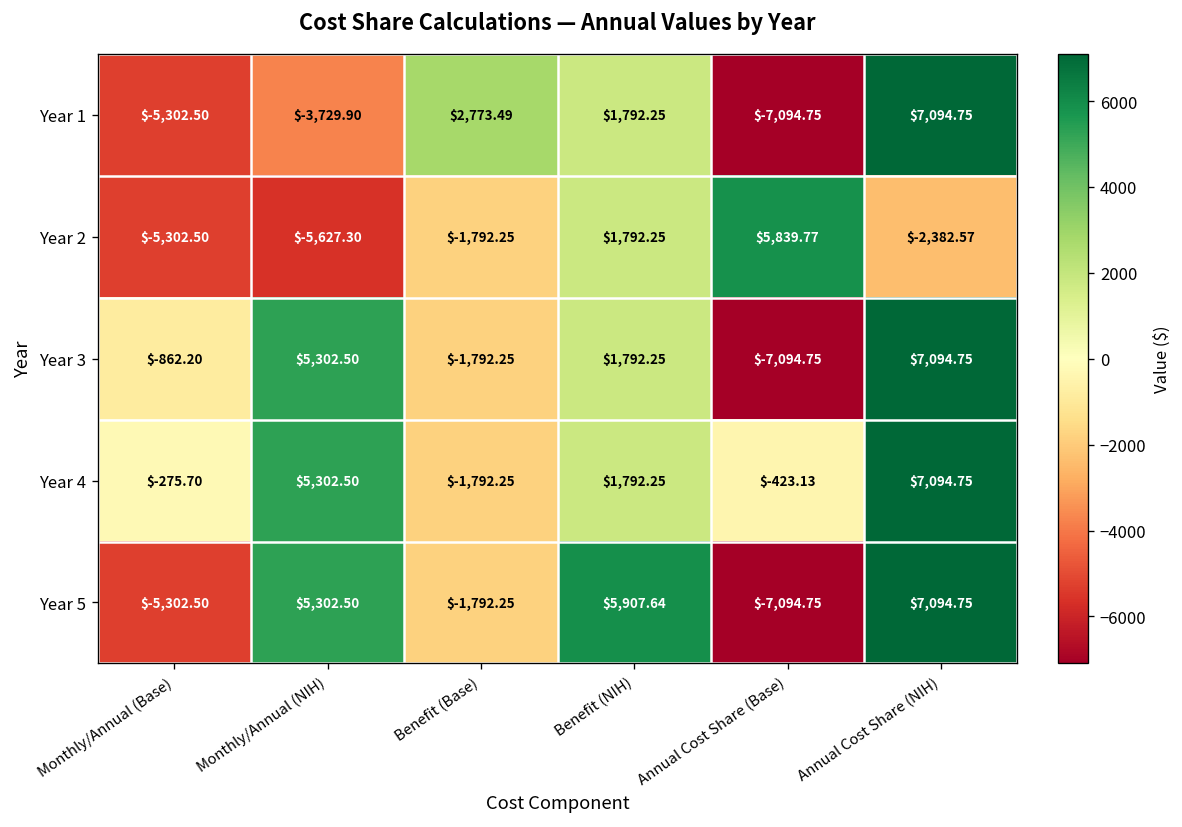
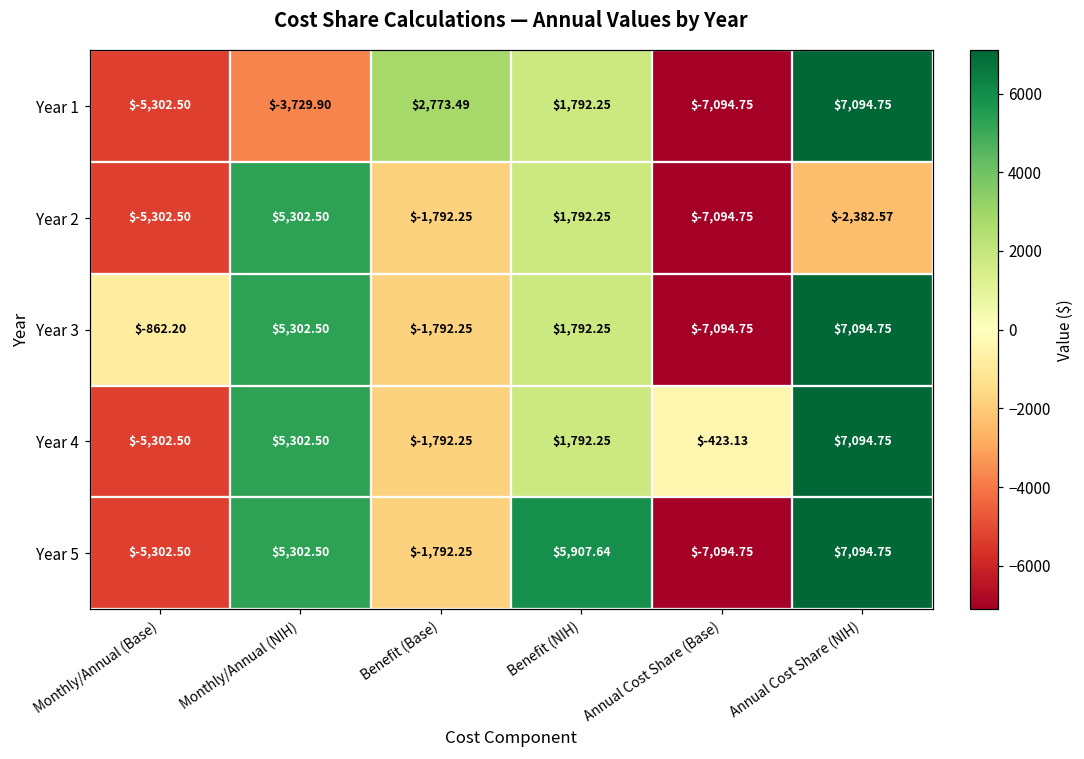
  {
    "Year 1": {
      "Monthly/Annual (Base)": "$-5,302.50",
      "Monthly/Annual (NIH)": "$-3,729.90",
      "Benefit (Base)": "$2,773.49",
      "Benefit (NIH)": "$1,792.25",
      "Annual Cost Share (Base)": "$-7,094.75",
      "Annual Cost Share (NIH)": "$7,094.75"
    },
    "Year 2": {
      "Monthly/Annual (Base)": "$-5,302.50",
-     "Monthly/Annual (NIH)": "$-5,627.30",
+     "Monthly/Annual (NIH)": "$5,302.50",
      "Benefit (Base)": "$-1,792.25",
      "Benefit (NIH)": "$1,792.25",
-     "Annual Cost Share (Base)": "$5,839.77",
+     "Annual Cost Share (Base)": "$-7,094.75",
      "Annual Cost Share (NIH)": "$-2,382.57"
    },
    "Year 3": {
      "Monthly/Annual (Base)": "$-862.20",
      "Monthly/Annual (NIH)": "$5,302.50",
      "Benefit (Base)": "$-1,792.25",
      "Benefit (NIH)": "$1,792.25",
      "Annual Cost Share (Base)": "$-7,094.75",
      "Annual Cost Share (NIH)": "$7,094.75"
    },
    "Year 4": {
-     "Monthly/Annual (Base)": "$-275.70",
+     "Monthly/Annual (Base)": "$-5,302.50",
      "Monthly/Annual (NIH)": "$5,302.50",
      "Benefit (Base)": "$-1,792.25",
      "Benefit (NIH)": "$1,792.25",
      "Annual Cost Share (Base)": "$-423.13",
      "Annual Cost Share (NIH)": "$7,094.75"
    },
    "Year 5": {
      "Monthly/Annual (Base)": "$-5,302.50",
      "Monthly/Annual (NIH)": "$5,302.50",
      "Benefit (Base)": "$-1,792.25",
      "Benefit (NIH)": "$5,907.64",
      "Annual Cost Share (Base)": "$-7,094.75",
      "Annual Cost Share (NIH)": "$7,094.75"
    }
  }
